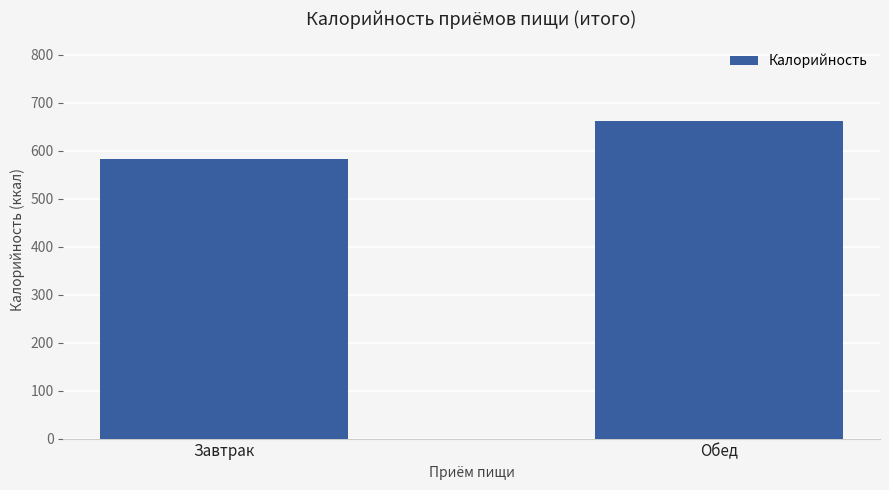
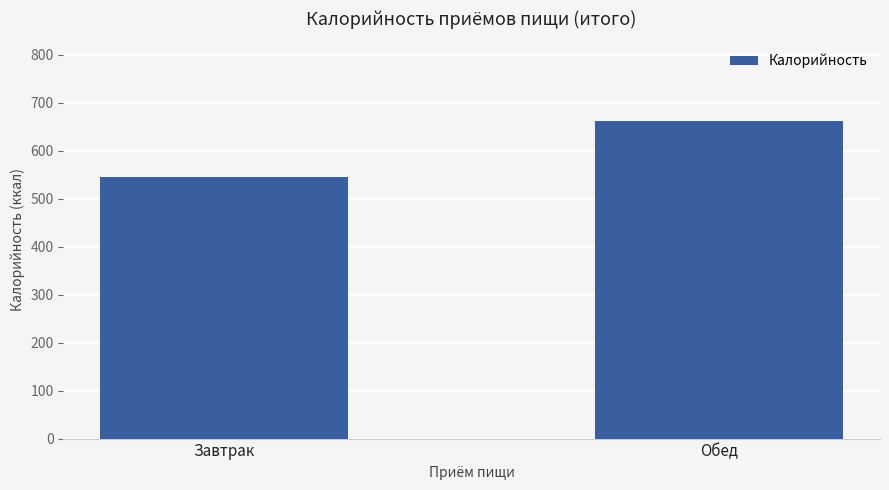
  {
-   "Завтрак": 580,
+   "Завтрак": 550,
    "Обед": 660
  }
